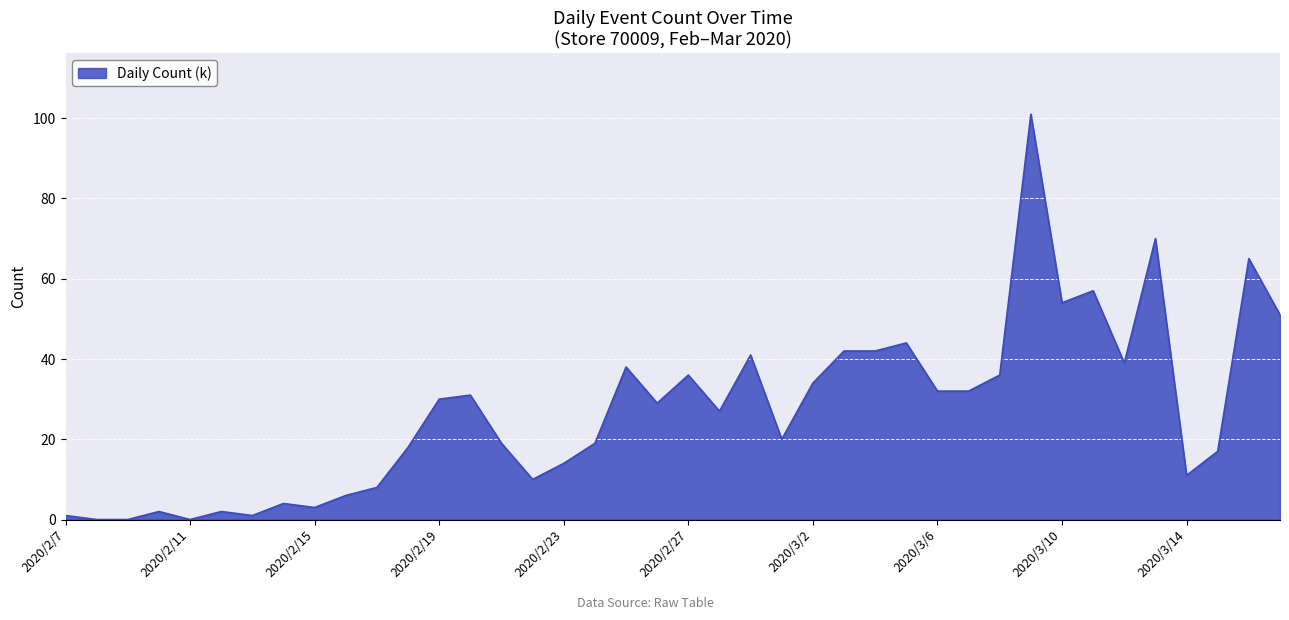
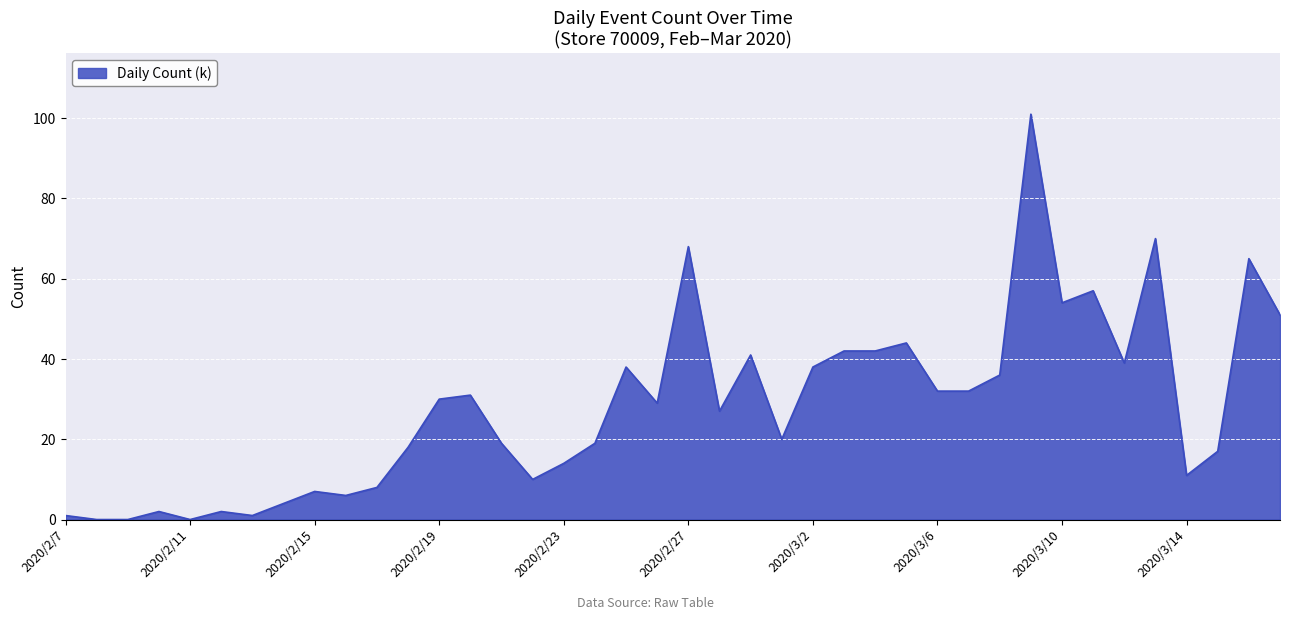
  {
    "2020/2/7": 1,
    "2020/2/11": 0,
-   "2020/2/15": 3,
+   "2020/2/15": 7,
    "2020/2/19": 30,
    "2020/2/23": 14,
-   "2020/2/27": 36,
-   "2020/3/2": 34,
+   "2020/2/27": 68,
+   "2020/3/2": 38,
    "2020/3/6": 32,
    "2020/3/10": 54,
    "2020/3/14": 11
  }
